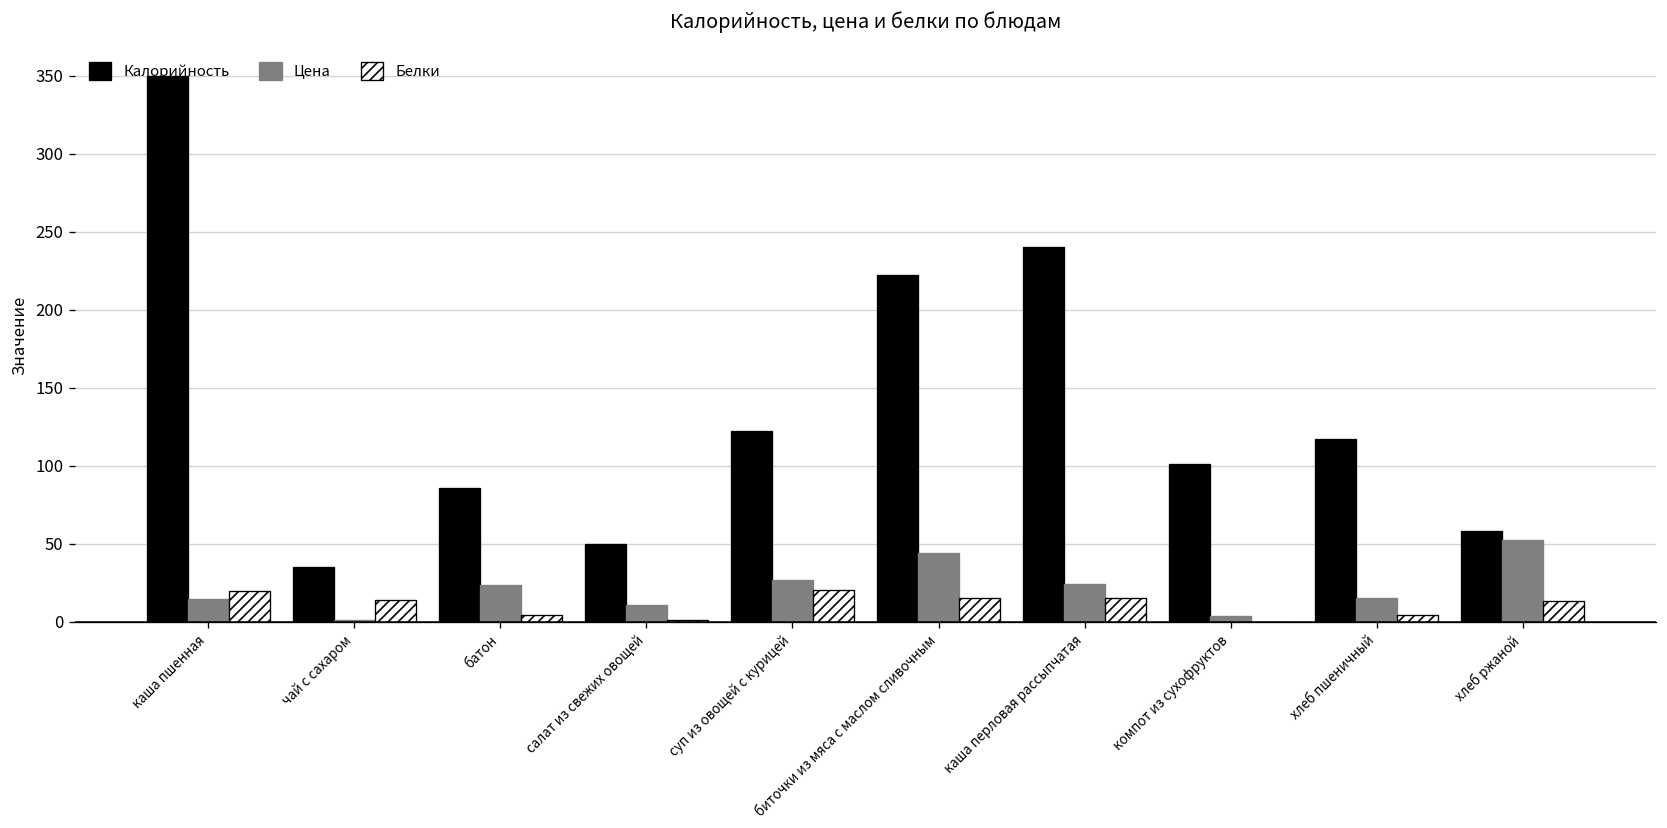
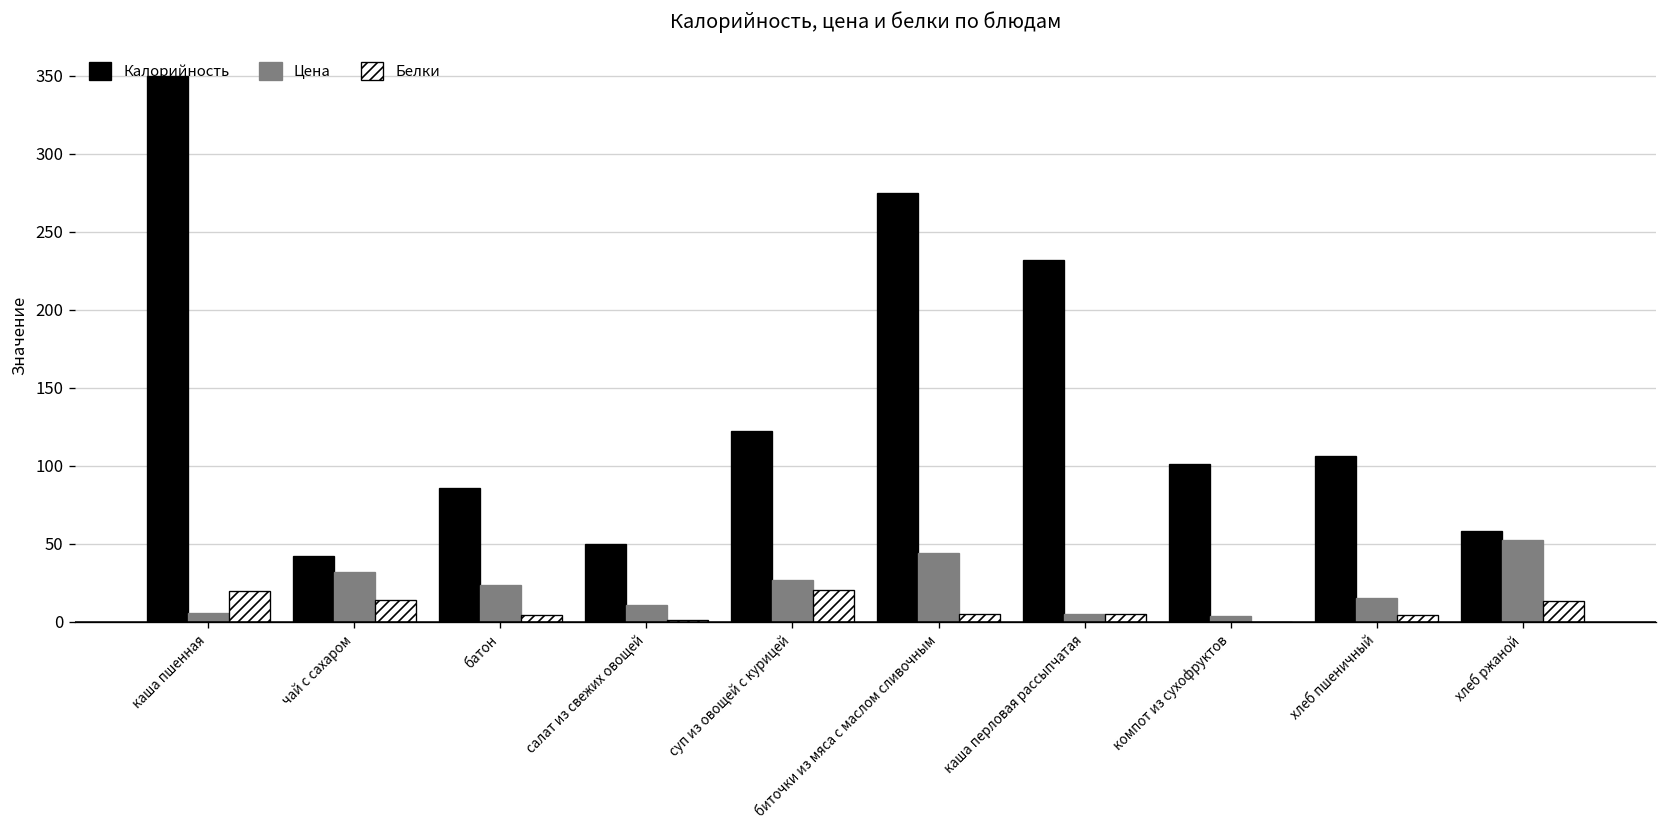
  {
    "Калорийность": {
      "каша пшенная": 350,
-     "чай с сахаром": 35,
+     "чай с сахаром": 42,
      "батон": 86,
      "салат из свежих овощей": 50,
      "суп из овощей с курицей": 122,
-     "биточки из мяса с маслом сливочным": 222,
-     "каша перловая рассыпчатая": 240,
+     "биточки из мяса с маслом сливочным": 275,
+     "каша перловая рассыпчатая": 232,
      "компот из сухофруктов": 101,
-     "хлеб пшеничный": 117,
+     "хлеб пшеничный": 106,
      "хлеб ржаной": 58
    },
    "Цена": {
-     "каша пшенная": 14,
-     "чай с сахаром": 1,
+     "каша пшенная": 5,
+     "чай с сахаром": 32,
      "батон": 24,
      "салат из свежих овощей": 11,
      "суп из овощей с курицей": 27,
      "биточки из мяса с маслом сливочным": 44,
-     "каша перловая рассыпчатая": 24,
+     "каша перловая рассыпчатая": 5,
      "компот из сухофруктов": 4,
      "хлеб пшеничный": 15,
      "хлеб ржаной": 52
    },
    "Белки": {
      "каша пшенная": 20,
      "чай с сахаром": 14,
      "батон": 4,
      "суп из овощей с курицей": 20,
-     "биточки из мяса с маслом сливочным": 15,
-     "каша перловая рассыпчатая": 15,
+     "биточки из мяса с маслом сливочным": 5,
+     "каша перловая рассыпчатая": 5,
      "компот из сухофруктов": 0,
      "хлеб пшеничный": 4,
      "хлеб ржаной": 13
    }
  }
